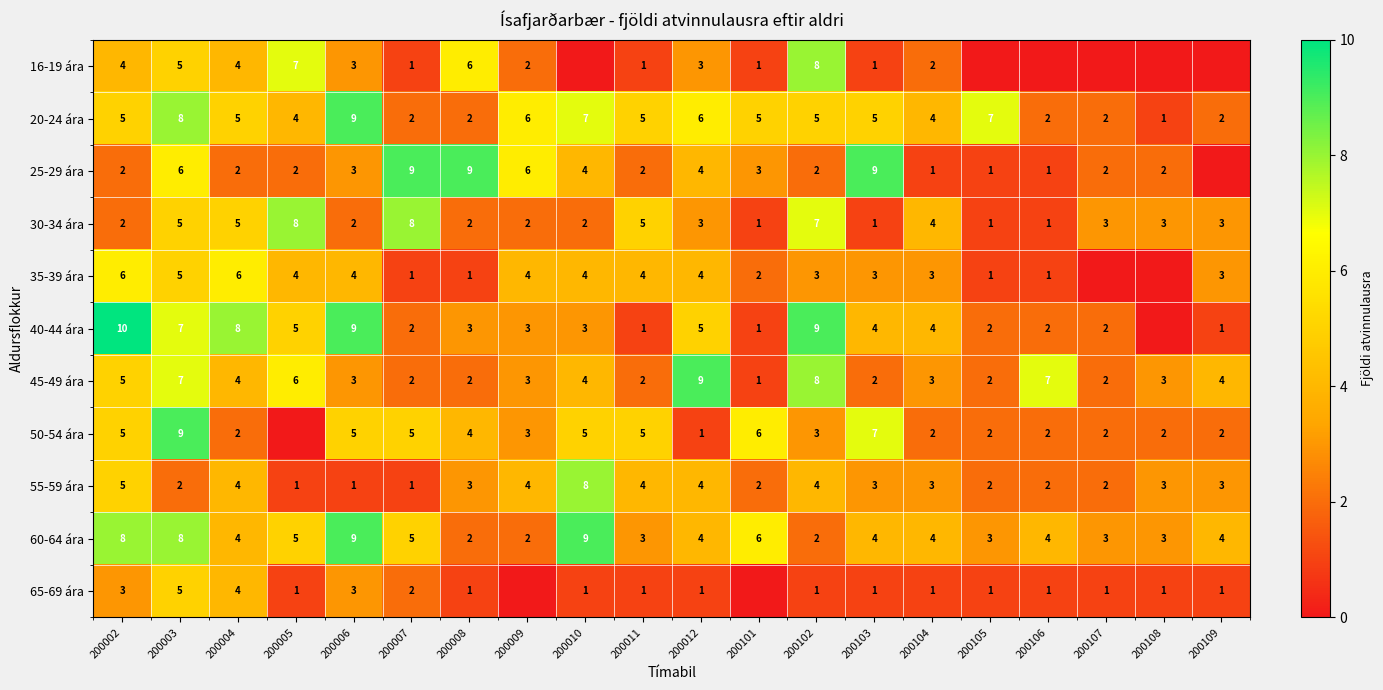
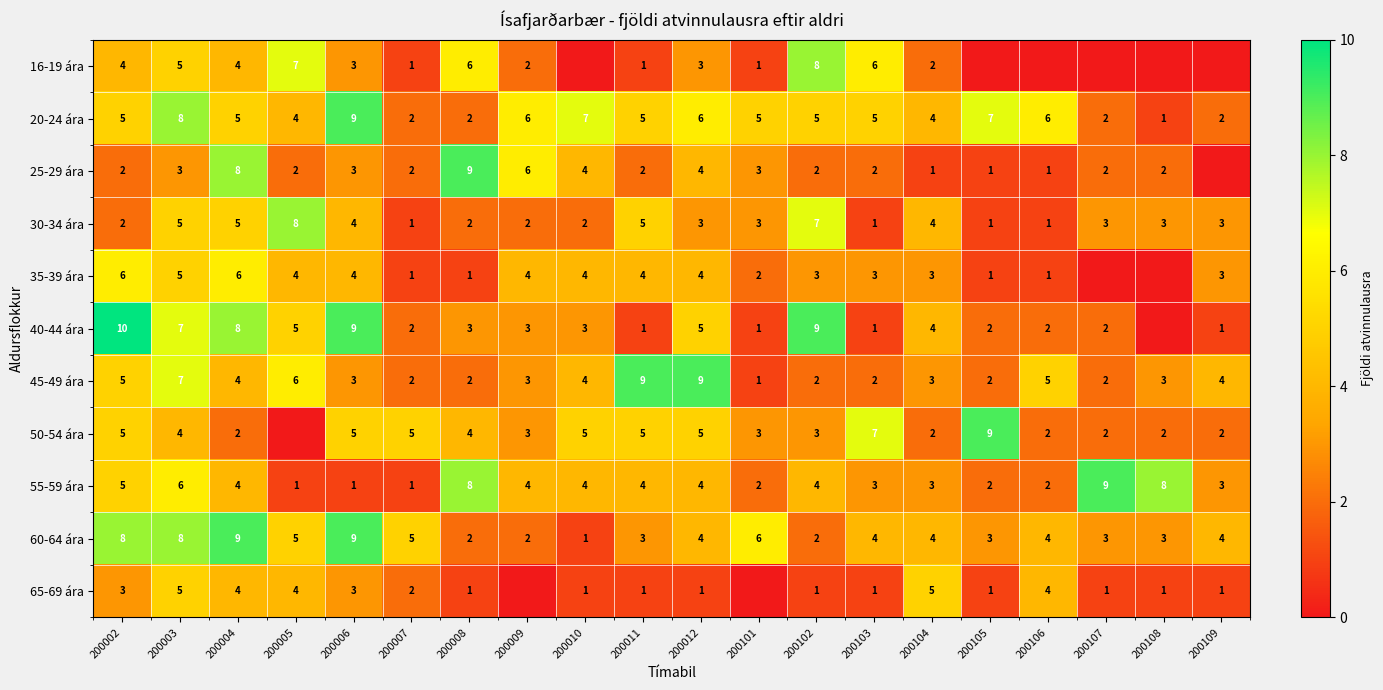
  {
    "16-19 ára": {
      "200002": 4,
      "200003": 5,
      "200004": 4,
      "200005": 7,
      "200006": 3,
      "200007": 1,
      "200008": 6,
      "200009": 2,
      "200011": 1,
      "200012": 3,
      "200101": 1,
      "200102": 8,
-     "200103": 1,
+     "200103": 6,
      "200104": 2
    },
    "20-24 ára": {
      "200002": 5,
      "200003": 8,
      "200004": 5,
      "200005": 4,
      "200006": 9,
      "200007": 2,
      "200008": 2,
      "200009": 6,
      "200010": 7,
      "200011": 5,
      "200012": 6,
      "200101": 5,
      "200102": 5,
      "200103": 5,
      "200104": 4,
      "200105": 7,
-     "200106": 2,
+     "200106": 6,
      "200107": 2,
      "200108": 1,
      "200109": 2
    },
    "25-29 ára": {
      "200002": 2,
-     "200003": 6,
-     "200004": 2,
+     "200003": 3,
+     "200004": 8,
      "200005": 2,
      "200006": 3,
-     "200007": 9,
+     "200007": 2,
      "200008": 9,
      "200009": 6,
      "200010": 4,
      "200011": 2,
      "200012": 4,
      "200101": 3,
      "200102": 2,
-     "200103": 9,
+     "200103": 2,
      "200104": 1,
      "200105": 1,
      "200106": 1,
      "200107": 2,
      "200108": 2
    },
    "30-34 ára": {
      "200002": 2,
      "200003": 5,
      "200004": 5,
      "200005": 8,
-     "200006": 2,
-     "200007": 8,
+     "200006": 4,
+     "200007": 1,
      "200008": 2,
      "200009": 2,
      "200010": 2,
      "200011": 5,
      "200012": 3,
-     "200101": 1,
+     "200101": 3,
      "200102": 7,
      "200103": 1,
      "200104": 4,
      "200105": 1,
      "200106": 1,
      "200107": 3,
      "200108": 3,
      "200109": 3
    },
    "40-44 ára": {
      "200002": 10,
      "200003": 7,
      "200004": 8,
      "200005": 5,
      "200006": 9,
      "200007": 2,
      "200008": 3,
      "200009": 3,
      "200010": 3,
      "200011": 1,
      "200012": 5,
      "200101": 1,
      "200102": 9,
-     "200103": 4,
+     "200103": 1,
      "200104": 4,
      "200105": 2,
      "200106": 2,
      "200107": 2,
      "200109": 1
    },
    "45-49 ára": {
      "200002": 5,
      "200003": 7,
      "200004": 4,
      "200005": 6,
      "200006": 3,
      "200007": 2,
      "200008": 2,
      "200009": 3,
      "200010": 4,
-     "200011": 2,
+     "200011": 9,
      "200012": 9,
      "200101": 1,
-     "200102": 8,
+     "200102": 2,
      "200103": 2,
      "200104": 3,
      "200105": 2,
-     "200106": 7,
+     "200106": 5,
      "200107": 2,
      "200108": 3,
      "200109": 4
    },
    "50-54 ára": {
      "200002": 5,
-     "200003": 9,
+     "200003": 4,
      "200004": 2,
      "200006": 5,
      "200007": 5,
      "200008": 4,
      "200009": 3,
      "200010": 5,
      "200011": 5,
-     "200012": 1,
-     "200101": 6,
+     "200012": 5,
+     "200101": 3,
      "200102": 3,
      "200103": 7,
      "200104": 2,
-     "200105": 2,
+     "200105": 9,
      "200106": 2,
      "200107": 2,
      "200108": 2,
      "200109": 2
    },
    "55-59 ára": {
      "200002": 5,
-     "200003": 2,
+     "200003": 6,
      "200004": 4,
      "200005": 1,
      "200006": 1,
      "200007": 1,
-     "200008": 3,
+     "200008": 8,
      "200009": 4,
-     "200010": 8,
+     "200010": 4,
      "200011": 4,
      "200012": 4,
      "200101": 2,
      "200102": 4,
      "200103": 3,
      "200104": 3,
      "200105": 2,
      "200106": 2,
-     "200107": 2,
-     "200108": 3,
+     "200107": 9,
+     "200108": 8,
      "200109": 3
    },
    "60-64 ára": {
      "200002": 8,
      "200003": 8,
-     "200004": 4,
+     "200004": 9,
      "200005": 5,
      "200006": 9,
      "200007": 5,
      "200008": 2,
      "200009": 2,
-     "200010": 9,
+     "200010": 1,
      "200011": 3,
      "200012": 4,
      "200101": 6,
      "200102": 2,
      "200103": 4,
      "200104": 4,
      "200105": 3,
      "200106": 4,
      "200107": 3,
      "200108": 3,
      "200109": 4
    },
    "65-69 ára": {
      "200002": 3,
      "200003": 5,
      "200004": 4,
-     "200005": 1,
+     "200005": 4,
      "200006": 3,
      "200007": 2,
      "200008": 1,
      "200010": 1,
      "200011": 1,
      "200012": 1,
      "200102": 1,
      "200103": 1,
-     "200104": 1,
+     "200104": 5,
      "200105": 1,
-     "200106": 1,
+     "200106": 4,
      "200107": 1,
      "200108": 1,
      "200109": 1
    }
  }
